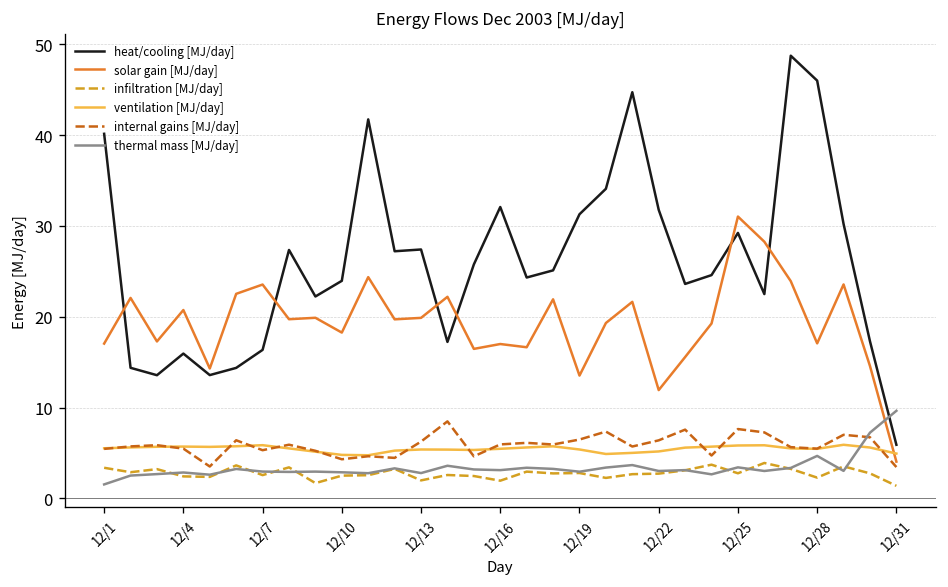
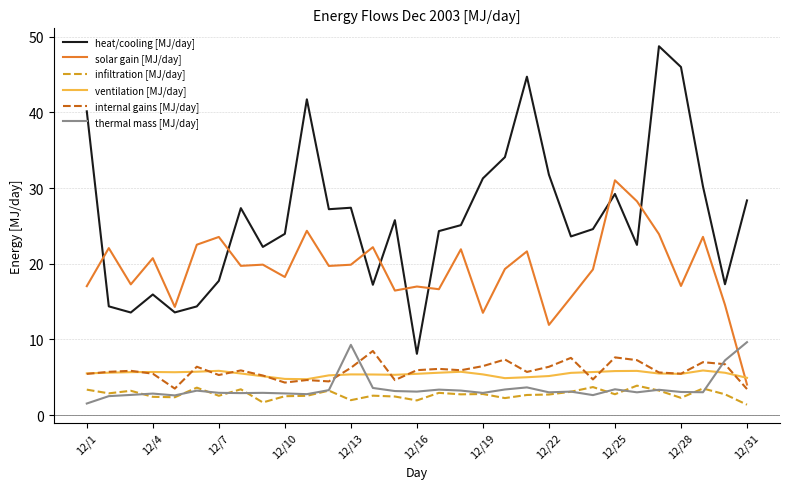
  {
    "heat/cooling [MJ/day]": {
      "12/1": 40,
      "12/4": 16,
-     "12/7": 16,
+     "12/7": 18,
      "12/10": 24,
      "12/13": 27,
-     "12/16": 32,
+     "12/16": 8,
      "12/19": 31,
      "12/22": 32,
      "12/25": 29,
      "12/28": 46,
-     "12/31": 6
+     "12/31": 28
    },
    "thermal mass [MJ/day]": {
      "12/1": 2,
      "12/4": 3,
      "12/7": 3,
      "12/10": 3,
-     "12/13": 3,
+     "12/13": 9,
      "12/16": 3,
      "12/25": 3,
-     "12/28": 5,
+     "12/28": 3,
      "12/31": 10
    }
  }
